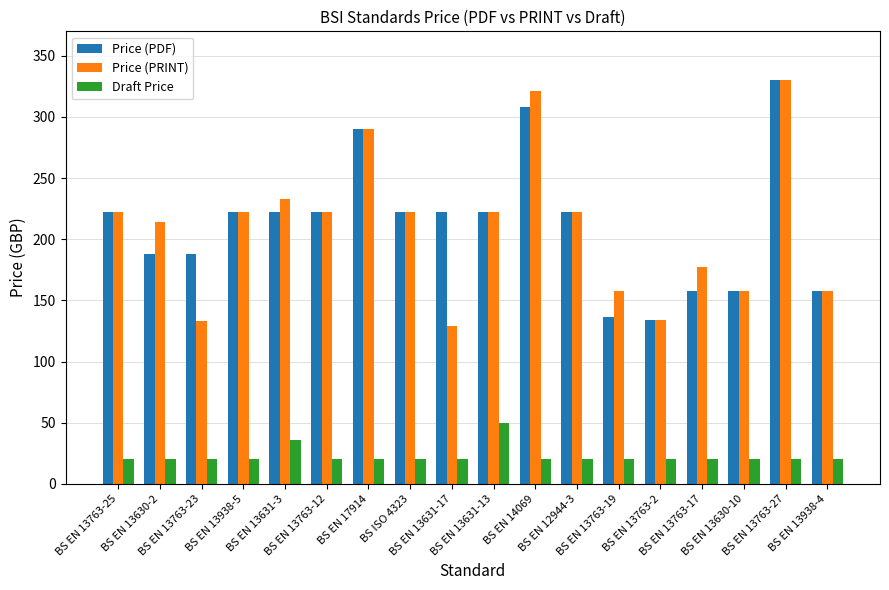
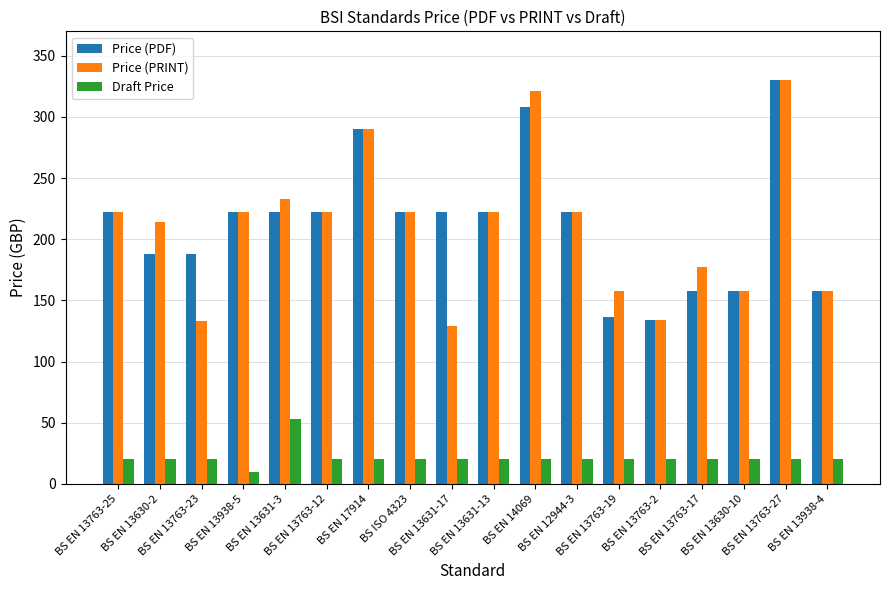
  {
    "Price (PDF)": {
      "BS EN 13763-25": 222,
      "BS EN 13630-2": 188,
      "BS EN 13763-23": 188,
      "BS EN 13938-5": 222,
      "BS EN 13631-3": 222,
      "BS EN 13763-12": 222,
      "BS EN 17914": 290,
      "BS ISO 4323": 222,
      "BS EN 13631-17": 222,
      "BS EN 13631-13": 222,
      "BS EN 14069": 308,
      "BS EN 12944-3": 222,
      "BS EN 13763-19": 137,
      "BS EN 13763-2": 134,
      "BS EN 13763-17": 158,
      "BS EN 13630-10": 158,
      "BS EN 13763-27": 330,
      "BS EN 13938-4": 158
    },
    "Price (PRINT)": {
      "BS EN 13763-25": 222,
      "BS EN 13630-2": 214,
      "BS EN 13763-23": 133,
      "BS EN 13938-5": 222,
      "BS EN 13631-3": 233,
      "BS EN 13763-12": 222,
      "BS EN 17914": 290,
      "BS ISO 4323": 222,
      "BS EN 13631-17": 129,
      "BS EN 13631-13": 222,
      "BS EN 14069": 321,
      "BS EN 12944-3": 222,
      "BS EN 13763-19": 158,
      "BS EN 13763-2": 134,
      "BS EN 13763-17": 177,
      "BS EN 13630-10": 158,
      "BS EN 13763-27": 330,
      "BS EN 13938-4": 158
    },
    "Draft Price": {
      "BS EN 13763-25": 20,
      "BS EN 13630-2": 20,
      "BS EN 13763-23": 20,
-     "BS EN 13938-5": 20,
-     "BS EN 13631-3": 36,
+     "BS EN 13938-5": 9,
+     "BS EN 13631-3": 53,
      "BS EN 13763-12": 20,
      "BS EN 17914": 20,
      "BS ISO 4323": 20,
      "BS EN 13631-17": 20,
-     "BS EN 13631-13": 50,
+     "BS EN 13631-13": 20,
      "BS EN 14069": 20,
      "BS EN 12944-3": 20,
      "BS EN 13763-19": 20,
      "BS EN 13763-2": 20,
      "BS EN 13763-17": 20,
      "BS EN 13630-10": 20,
      "BS EN 13763-27": 20,
      "BS EN 13938-4": 20
    }
  }
